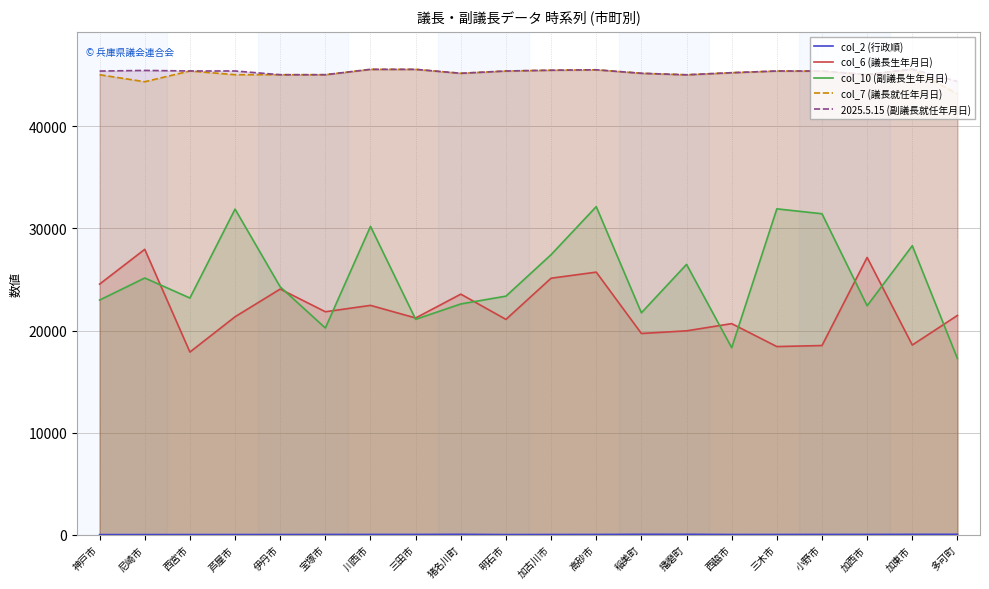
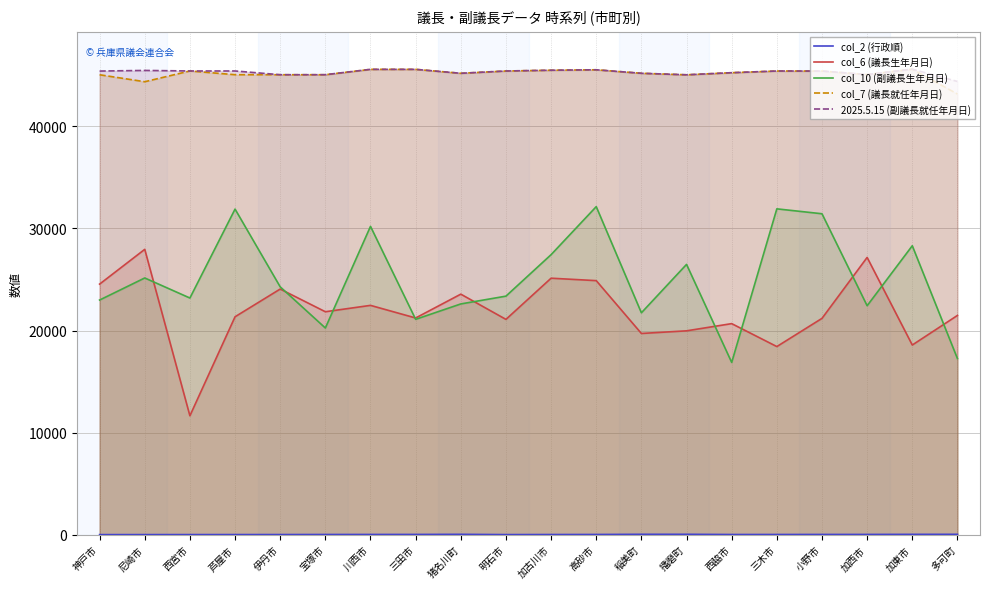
  {
    "col_2 (行政順)": {
      "神戸市": 0,
      "尼崎市": 0,
      "西宮市": 0,
      "芦屋市": 0,
      "伊丹市": 0,
      "宝塚市": 0,
      "川西市": 0,
      "三田市": 0,
      "猪名川町": 0,
      "明石市": 0,
      "加古川市": 0,
      "高砂市": 0,
      "稲美町": 0,
      "播磨町": 0,
      "西脇市": 0,
      "三木市": 0,
      "小野市": 0,
      "加西市": 0,
      "加東市": 0,
      "多可町": 0
    },
    "col_6 (議長生年月日)": {
      "神戸市": 24500,
      "尼崎市": 28000,
-     "西宮市": 17900,
+     "西宮市": 11600,
      "芦屋市": 21300,
      "宝塚市": 21800,
      "川西市": 22500,
      "猪名川町": 23600,
      "明石市": 21100,
      "加古川市": 25100,
-     "高砂市": 25700,
+     "高砂市": 24900,
      "稲美町": 19700,
      "播磨町": 20000,
      "西脇市": 20700,
      "三木市": 18400,
-     "小野市": 18500,
+     "小野市": 21200,
      "加西市": 27200,
      "加東市": 18600,
      "多可町": 21500
    },
    "col_10 (副議長生年月日)": {
      "神戸市": 23000,
      "尼崎市": 25100,
      "西宮市": 23200,
      "芦屋市": 31900,
      "宝塚市": 20200,
      "川西市": 30200,
      "猪名川町": 22600,
      "明石市": 23400,
      "加古川市": 27400,
      "高砂市": 32100,
      "稲美町": 21700,
      "播磨町": 26500,
-     "西脇市": 18300,
+     "西脇市": 16900,
      "三木市": 31900,
      "小野市": 31400,
      "加西市": 22400,
      "加東市": 28300,
      "多可町": 17300
    },
    "col_7 (議長就任年月日)": {
      "神戸市": 45100,
      "尼崎市": 44400,
      "芦屋市": 45100
    },
    "2025.5.15 (副議長就任年月日)": {
      "神戸市": 45400,
      "尼崎市": 45500,
      "芦屋市": 45400
    }
  }
